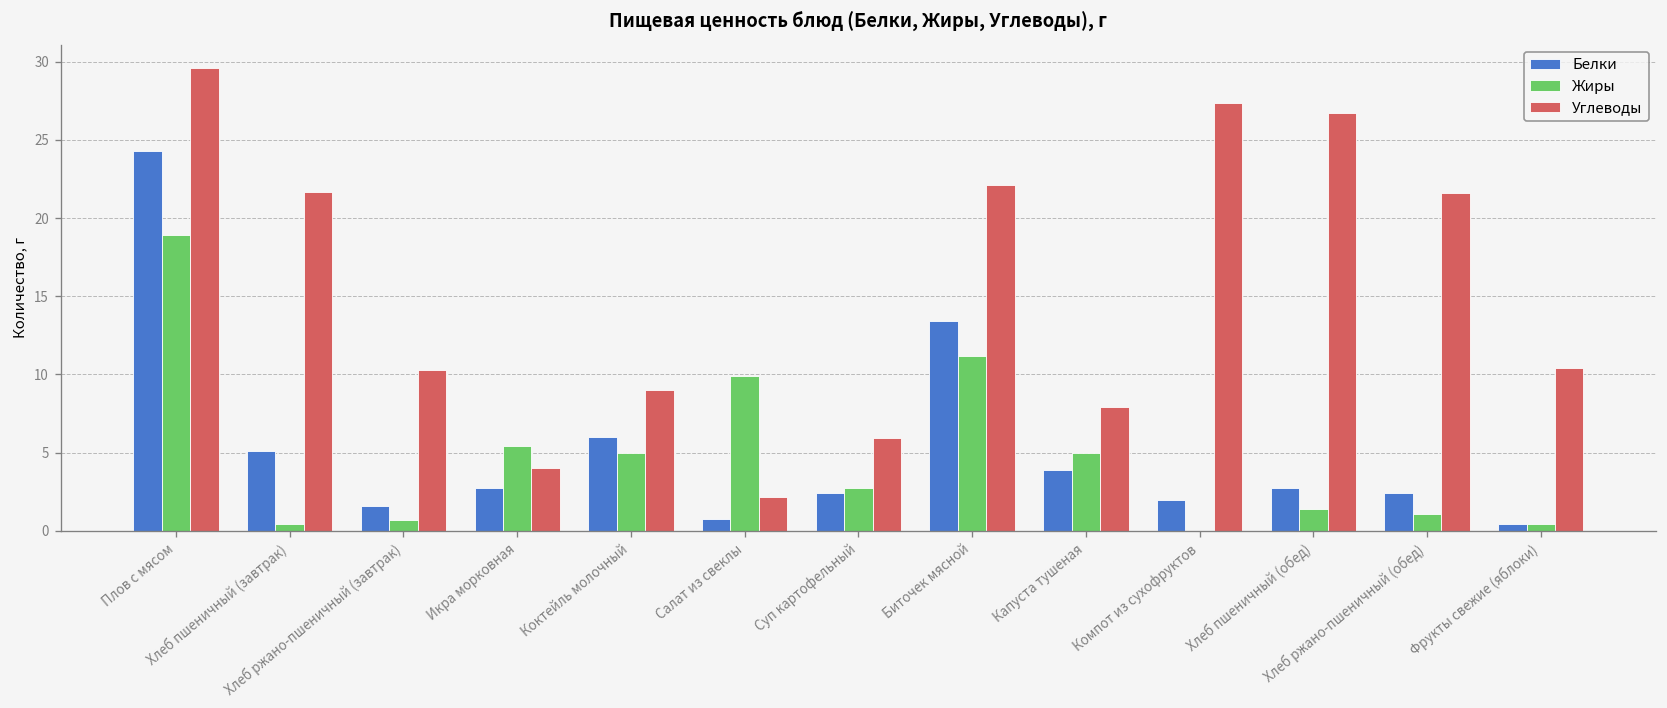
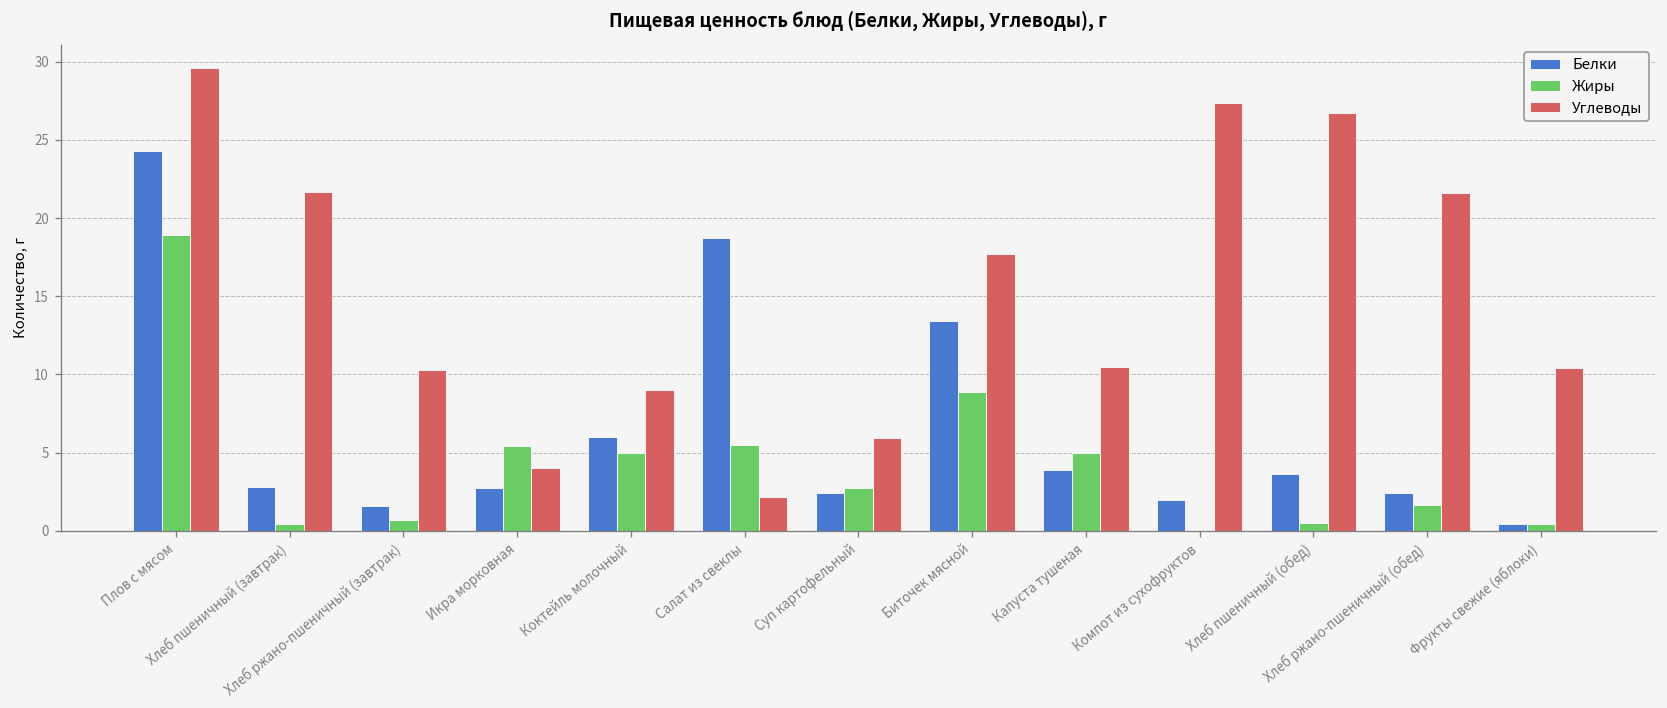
  {
    "Белки": {
      "Плов с мясом": 24.3,
-     "Хлеб пшеничный (завтрак)": 5.1,
+     "Хлеб пшеничный (завтрак)": 2.8,
      "Хлеб ржано-пшеничный (завтрак)": 1.6,
      "Икра морковная": 2.7,
      "Коктейль молочный": 6.0,
-     "Салат из свеклы": 0.7,
+     "Салат из свеклы": 18.7,
      "Суп картофельный": 2.4,
      "Биточек мясной": 13.4,
      "Капуста тушеная": 3.9,
      "Компот из сухофруктов": 2.0,
-     "Хлеб пшеничный (обед)": 2.7,
+     "Хлеб пшеничный (обед)": 3.6,
      "Хлеб ржано-пшеничный (обед)": 2.4,
      "Фрукты свежие (яблоки)": 0.4
    },
    "Жиры": {
      "Плов с мясом": 18.9,
      "Хлеб пшеничный (завтрак)": 0.4,
      "Хлеб ржано-пшеничный (завтрак)": 0.7,
      "Икра морковная": 5.4,
      "Коктейль молочный": 5.0,
-     "Салат из свеклы": 9.9,
+     "Салат из свеклы": 5.5,
      "Суп картофельный": 2.7,
-     "Биточек мясной": 11.2,
+     "Биточек мясной": 8.9,
      "Капуста тушеная": 5.0,
      "Компот из сухофруктов": 0.0,
-     "Хлеб пшеничный (обед)": 1.4,
-     "Хлеб ржано-пшеничный (обед)": 1.1,
+     "Хлеб пшеничный (обед)": 0.5,
+     "Хлеб ржано-пшеничный (обед)": 1.7,
      "Фрукты свежие (яблоки)": 0.4
    },
    "Углеводы": {
      "Плов с мясом": 29.6,
      "Хлеб пшеничный (завтрак)": 21.7,
      "Хлеб ржано-пшеничный (завтрак)": 10.3,
      "Икра морковная": 4.0,
      "Коктейль молочный": 9.0,
      "Салат из свеклы": 2.2,
      "Суп картофельный": 5.9,
-     "Биточек мясной": 22.1,
-     "Капуста тушеная": 7.9,
+     "Биточек мясной": 17.7,
+     "Капуста тушеная": 10.5,
      "Компот из сухофруктов": 27.3,
      "Хлеб пшеничный (обед)": 26.7,
      "Хлеб ржано-пшеничный (обед)": 21.6,
      "Фрукты свежие (яблоки)": 10.4
    }
  }
